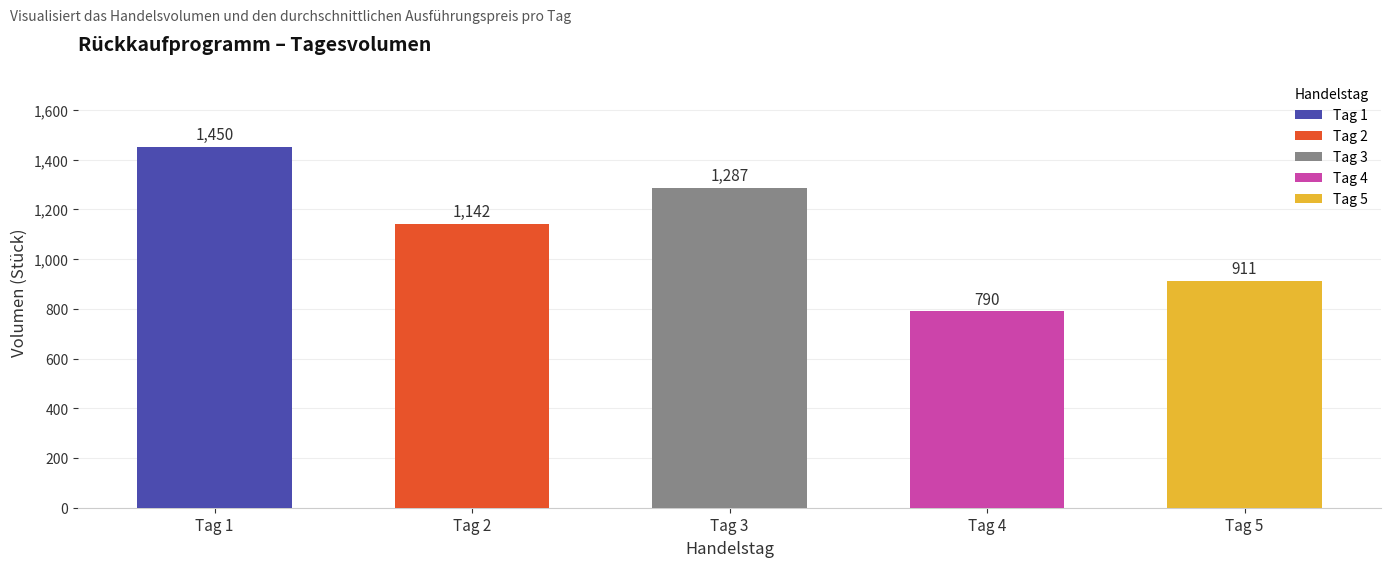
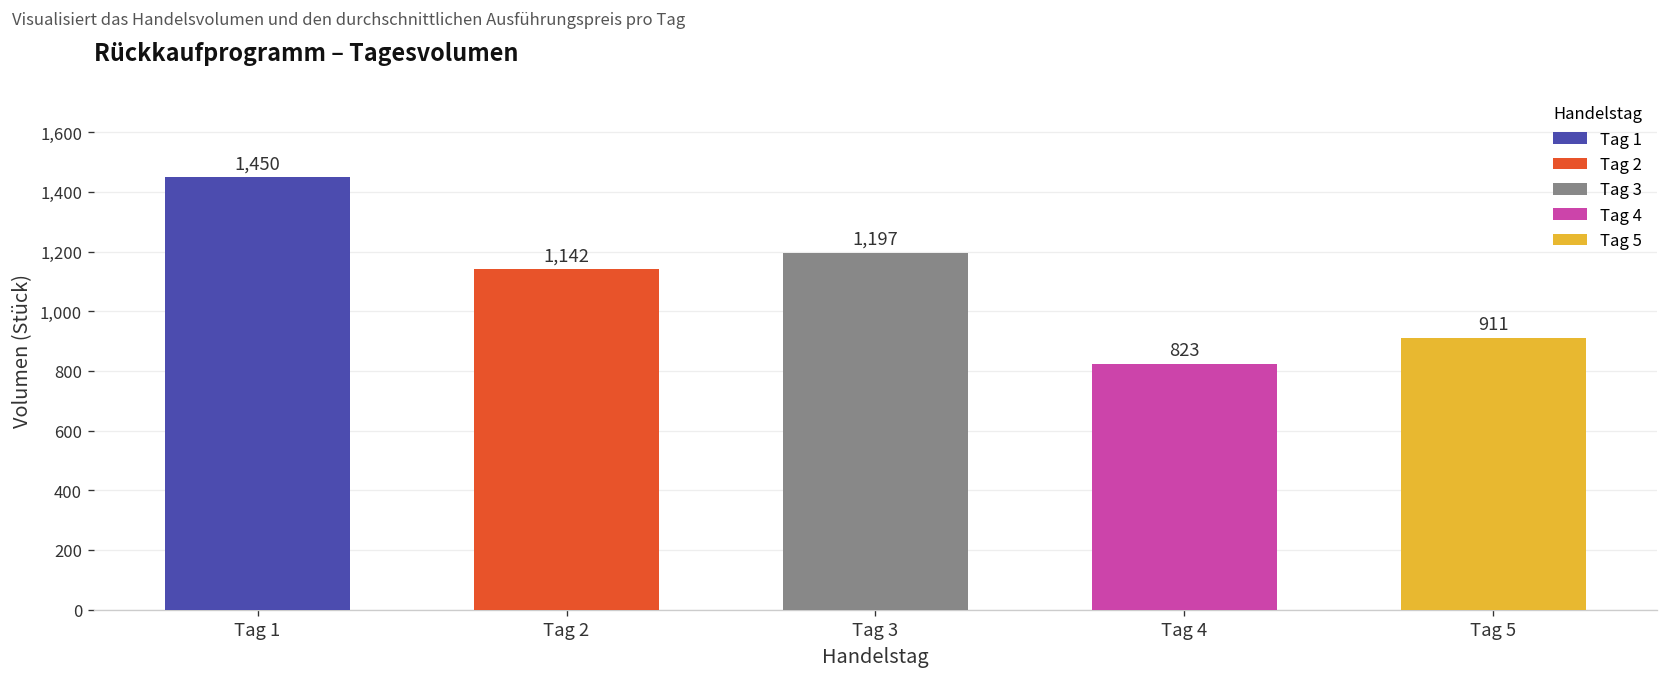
  {
    "Tag 1": "1,450",
    "Tag 2": "1,142",
-   "Tag 3": "1,287",
-   "Tag 4": "790",
+   "Tag 3": "1,197",
+   "Tag 4": "823",
    "Tag 5": "911"
  }
